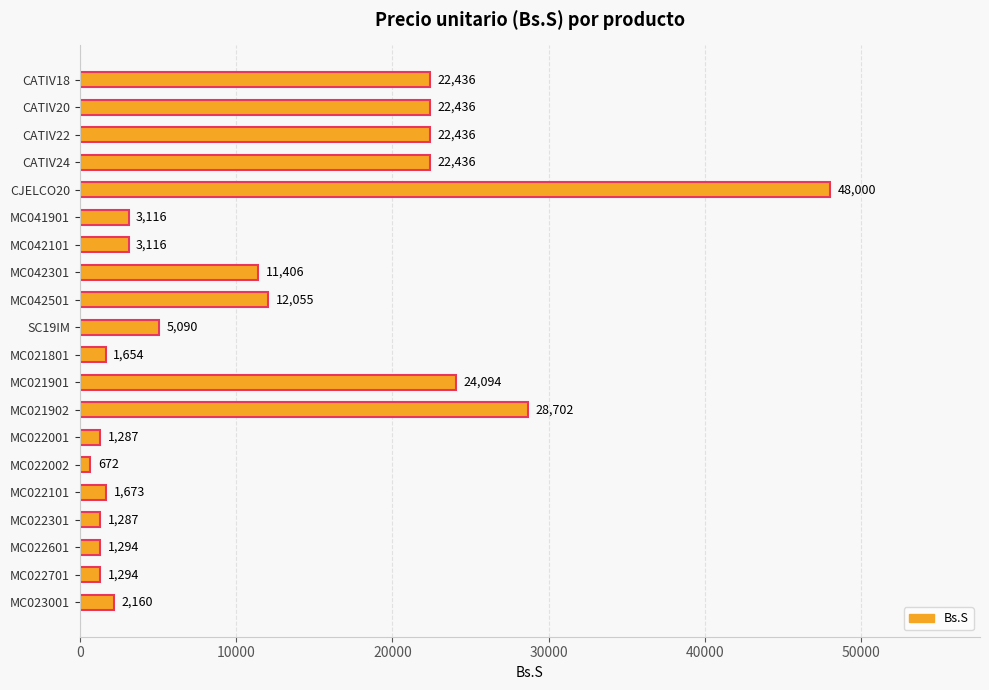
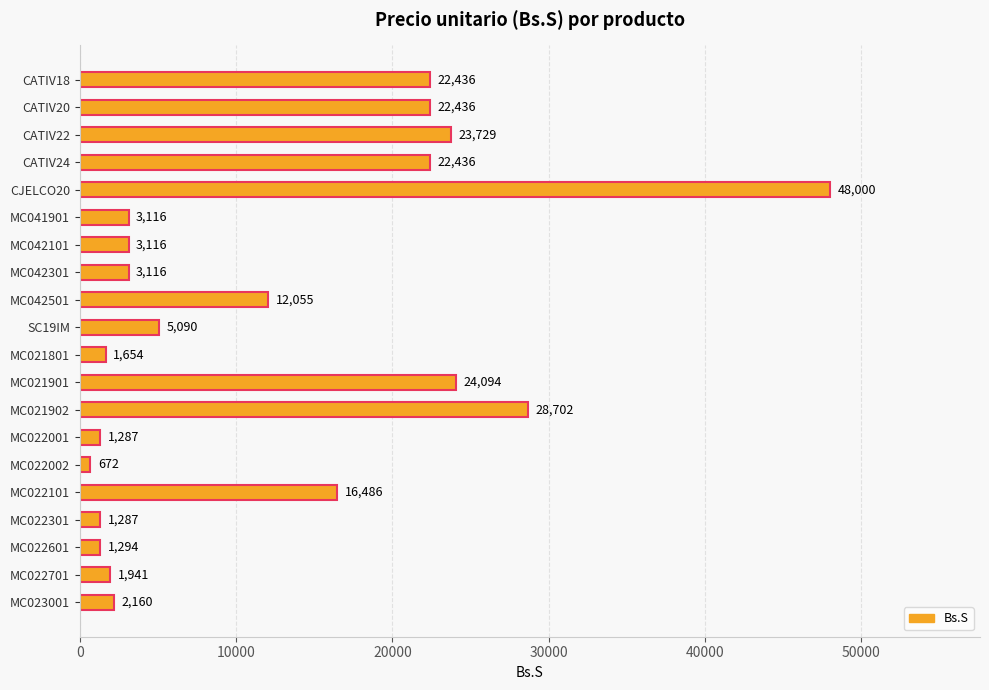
  {
    "CATIV18": "22,436",
    "CATIV20": "22,436",
-   "CATIV22": "22,436",
+   "CATIV22": "23,729",
    "CATIV24": "22,436",
    "CJELCO20": "48,000",
    "MC041901": "3,116",
    "MC042101": "3,116",
-   "MC042301": "11,406",
+   "MC042301": "3,116",
    "MC042501": "12,055",
    "SC19IM": "5,090",
    "MC021801": "1,654",
    "MC021901": "24,094",
    "MC021902": "28,702",
    "MC022001": "1,287",
    "MC022002": "672",
-   "MC022101": "1,673",
+   "MC022101": "16,486",
    "MC022301": "1,287",
    "MC022601": "1,294",
-   "MC022701": "1,294",
+   "MC022701": "1,941",
    "MC023001": "2,160"
  }
